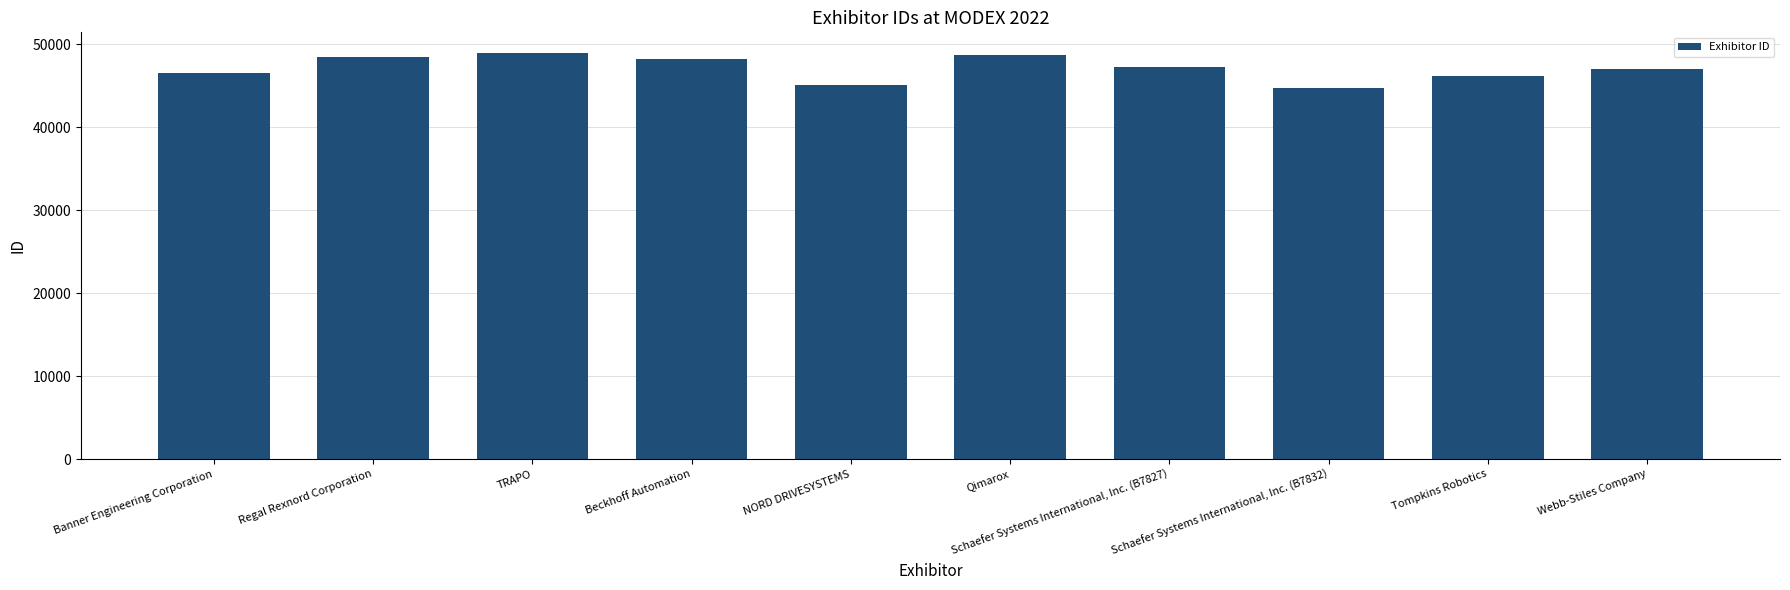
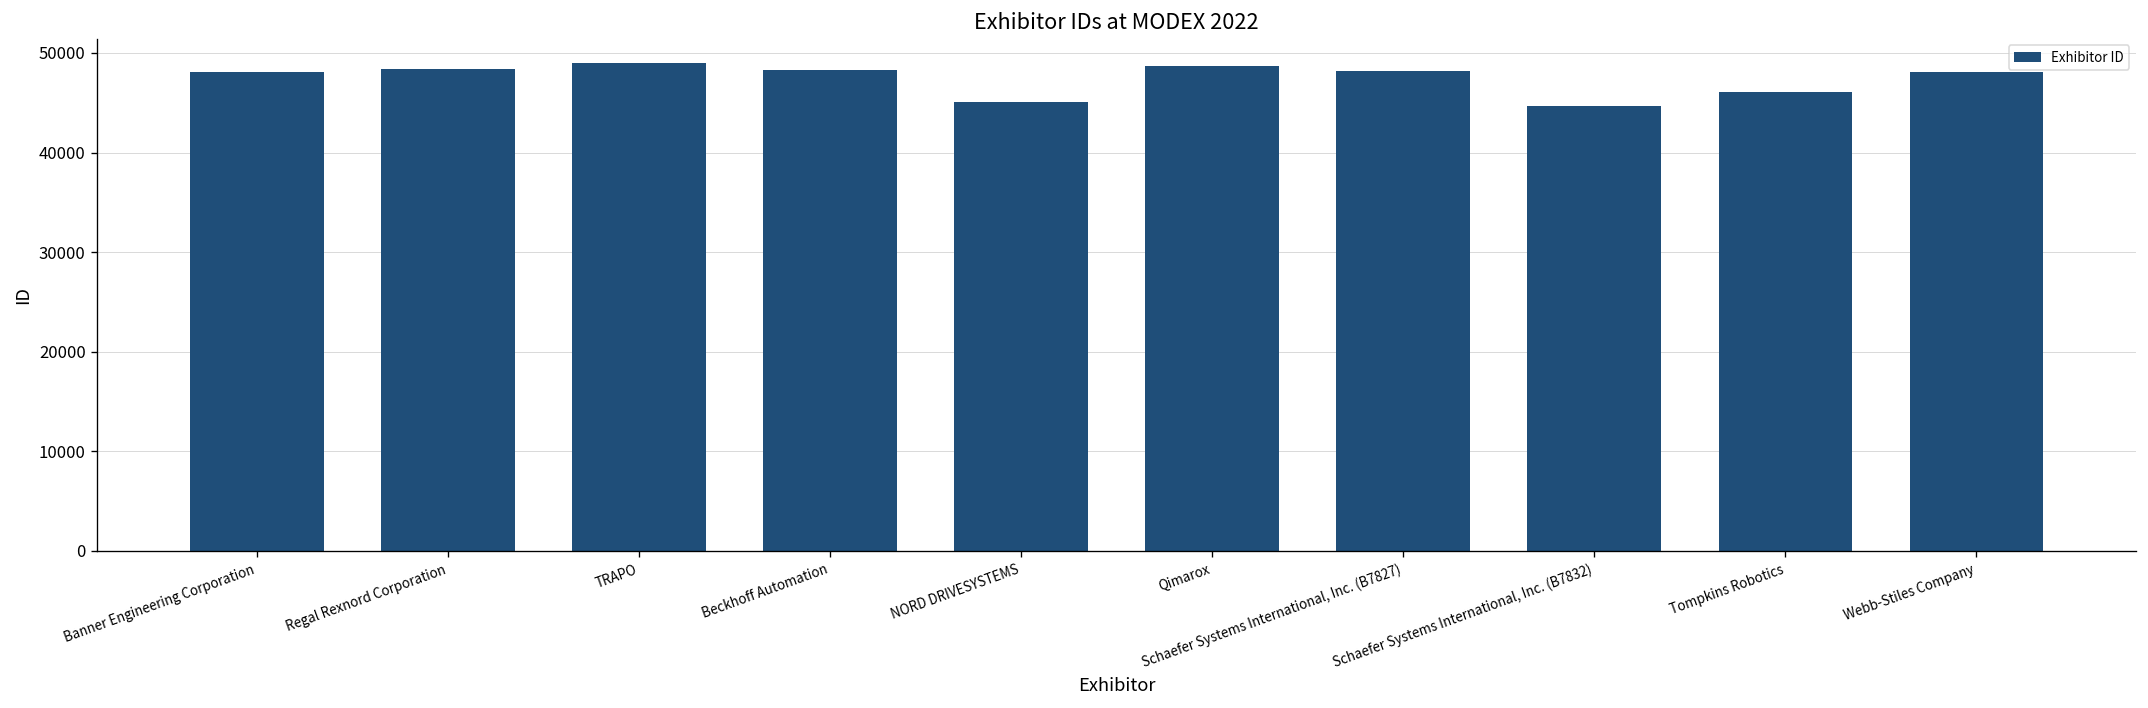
  {
-   "Banner Engineering Corporation": 46000,
+   "Banner Engineering Corporation": 48000,
    "Regal Rexnord Corporation": 48000,
    "TRAPO": 49000,
    "Beckhoff Automation": 48000,
    "NORD DRIVESYSTEMS": 45000,
    "Qimarox": 49000,
-   "Schaefer Systems International, Inc. (B7827)": 47000,
+   "Schaefer Systems International, Inc. (B7827)": 48000,
    "Schaefer Systems International, Inc. (B7832)": 45000,
    "Tompkins Robotics": 46000,
-   "Webb-Stiles Company": 47000
+   "Webb-Stiles Company": 48000
  }
